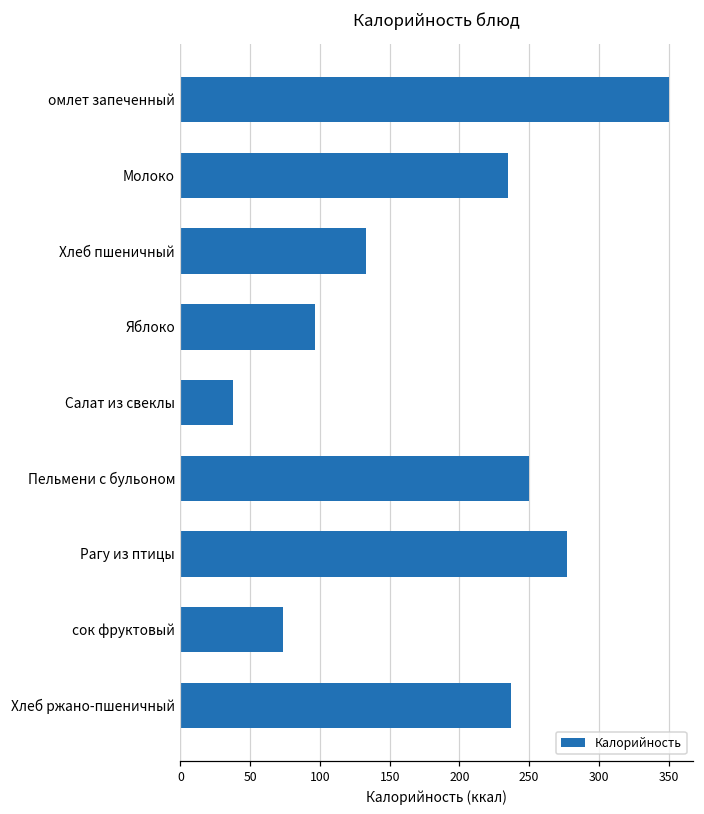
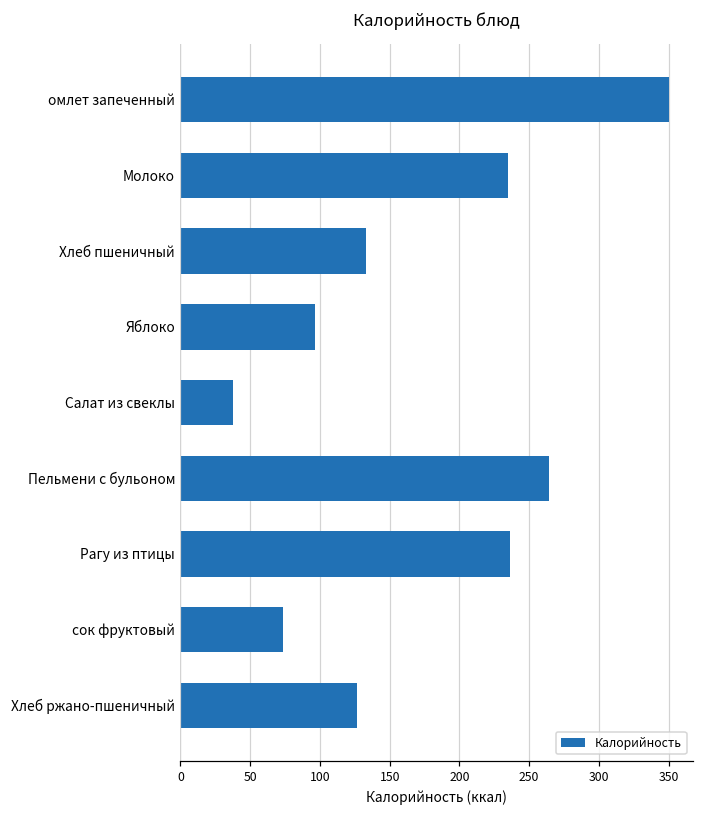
  {
    "омлет запеченный": 350,
    "Молоко": 235,
    "Хлеб пшеничный": 133,
    "Яблоко": 96,
    "Салат из свеклы": 37,
-   "Пельмени с бульоном": 250,
-   "Рагу из птицы": 277,
+   "Пельмени с бульоном": 264,
+   "Рагу из птицы": 236,
    "сок фруктовый": 74,
-   "Хлеб ржано-пшеничный": 237
+   "Хлеб ржано-пшеничный": 127
  }
